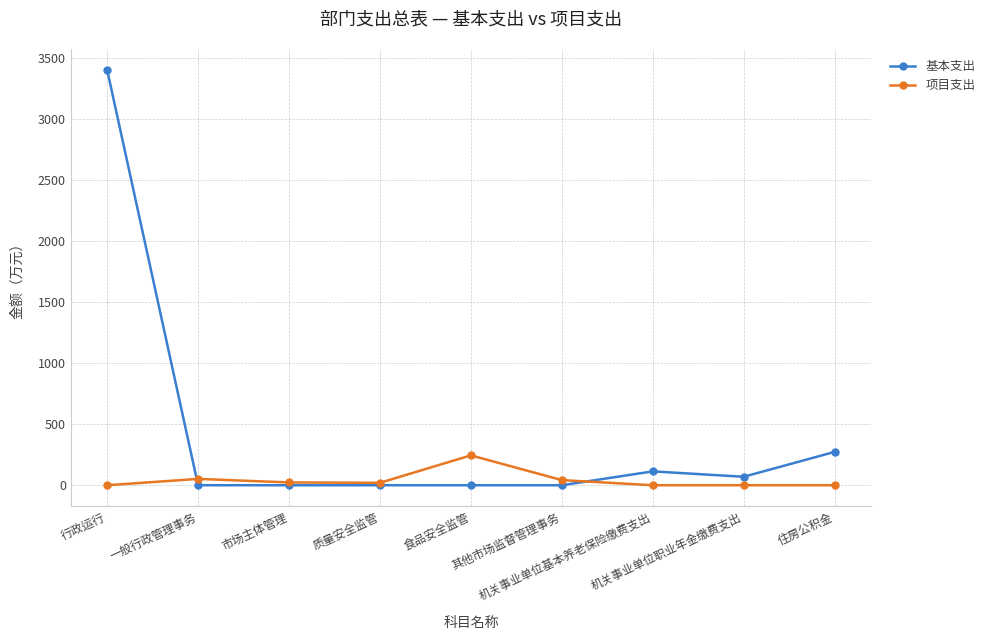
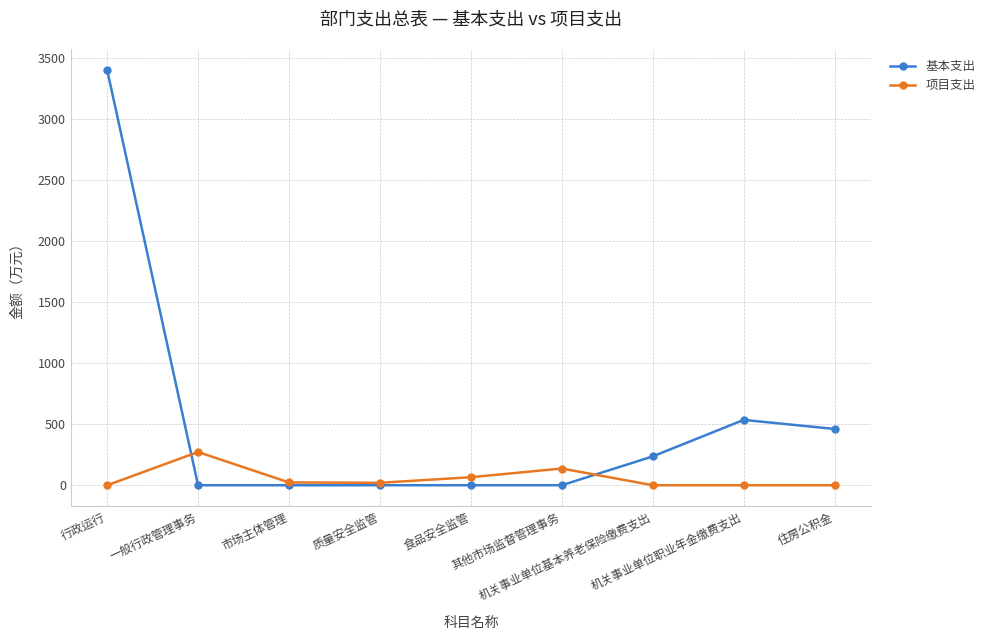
  {
    "基本支出": {
      "行政运行": 3400,
      "一般行政管理事务": 0,
      "市场主体管理": 0,
      "食品安全监管": 0,
      "其他市场监督管理事务": 0,
-     "机关事业单位基本养老保险缴费支出": 110,
-     "机关事业单位职业年金缴费支出": 70,
-     "住房公积金": 270
+     "机关事业单位基本养老保险缴费支出": 240,
+     "机关事业单位职业年金缴费支出": 530,
+     "住房公积金": 460
    },
    "项目支出": {
      "行政运行": 0,
-     "一般行政管理事务": 50,
+     "一般行政管理事务": 270,
      "市场主体管理": 20,
-     "食品安全监管": 240,
-     "其他市场监督管理事务": 40,
+     "食品安全监管": 70,
+     "其他市场监督管理事务": 140,
      "机关事业单位基本养老保险缴费支出": 0,
      "机关事业单位职业年金缴费支出": 0,
      "住房公积金": 0
    }
  }
